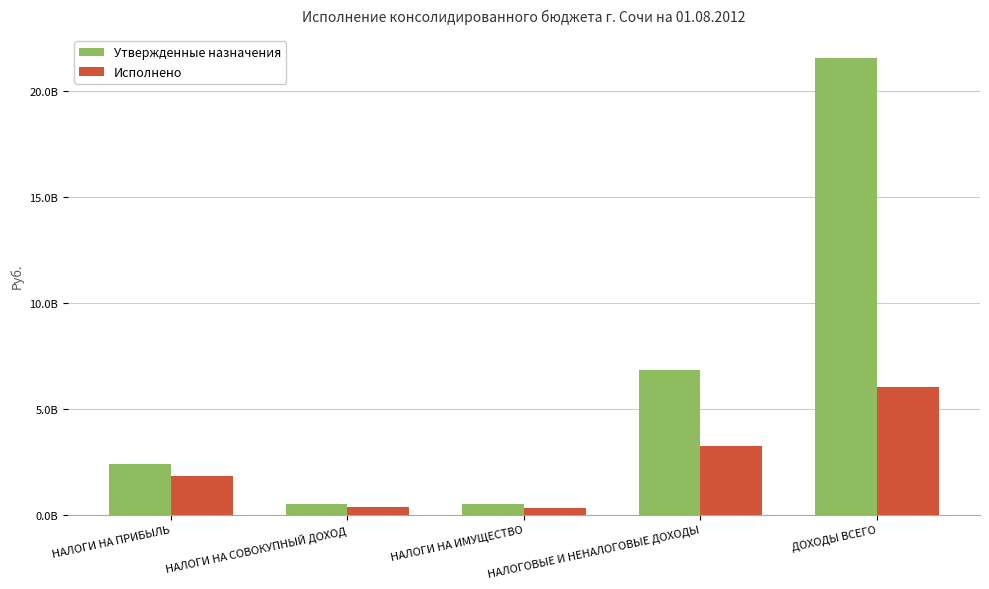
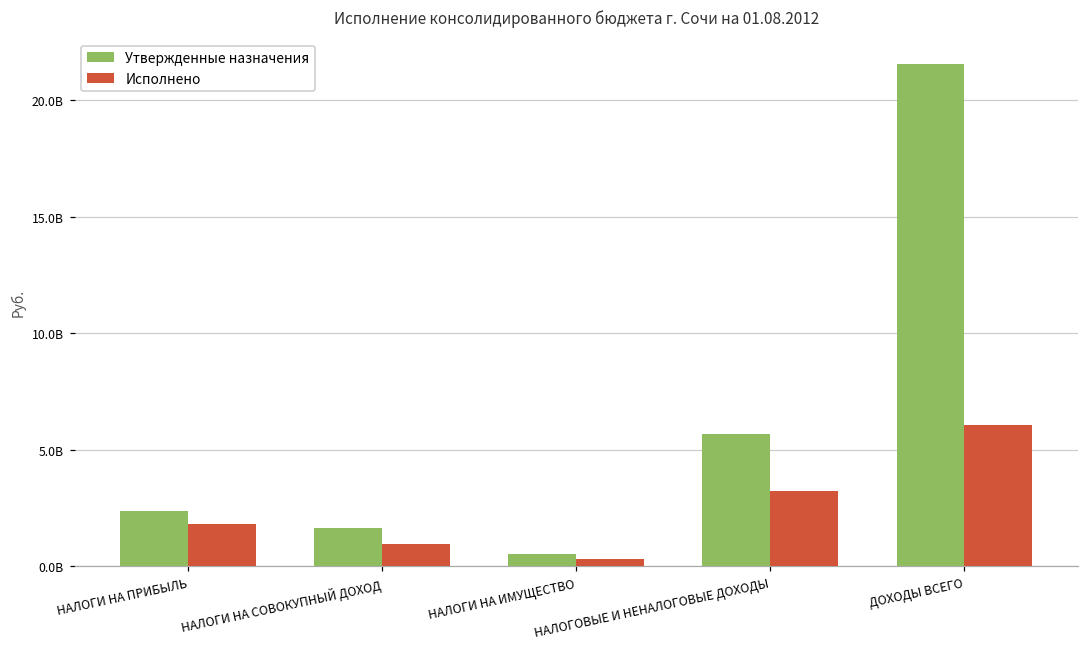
  {
    "Утвержденные назначения": {
      "НАЛОГИ НА ПРИБЫЛЬ": 2400000000,
-     "НАЛОГИ НА СОВОКУПНЫЙ ДОХОД": 500000000,
+     "НАЛОГИ НА СОВОКУПНЫЙ ДОХОД": 1600000000,
      "НАЛОГИ НА ИМУЩЕСТВО": 500000000,
-     "НАЛОГОВЫЕ И НЕНАЛОГОВЫЕ ДОХОДЫ": 6800000000,
+     "НАЛОГОВЫЕ И НЕНАЛОГОВЫЕ ДОХОДЫ": 5700000000,
      "ДОХОДЫ ВСЕГО": 21600000000
    },
    "Исполнено": {
      "НАЛОГИ НА ПРИБЫЛЬ": 1800000000,
-     "НАЛОГИ НА СОВОКУПНЫЙ ДОХОД": 400000000,
+     "НАЛОГИ НА СОВОКУПНЫЙ ДОХОД": 900000000,
      "НАЛОГИ НА ИМУЩЕСТВО": 300000000,
      "НАЛОГОВЫЕ И НЕНАЛОГОВЫЕ ДОХОДЫ": 3200000000,
      "ДОХОДЫ ВСЕГО": 6000000000
    }
  }
